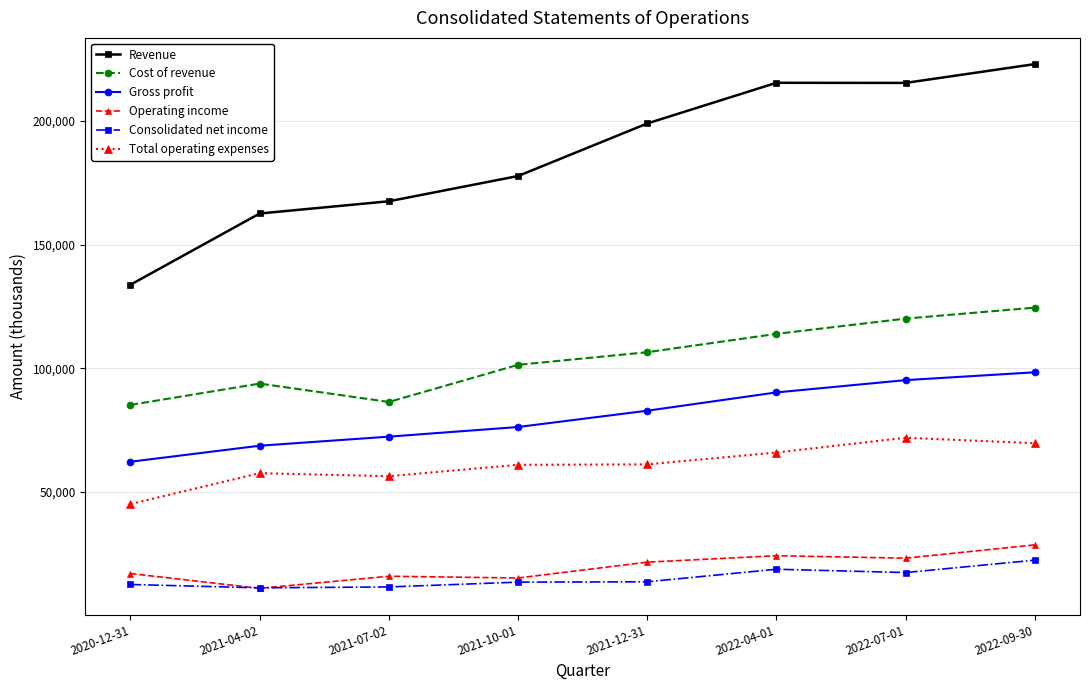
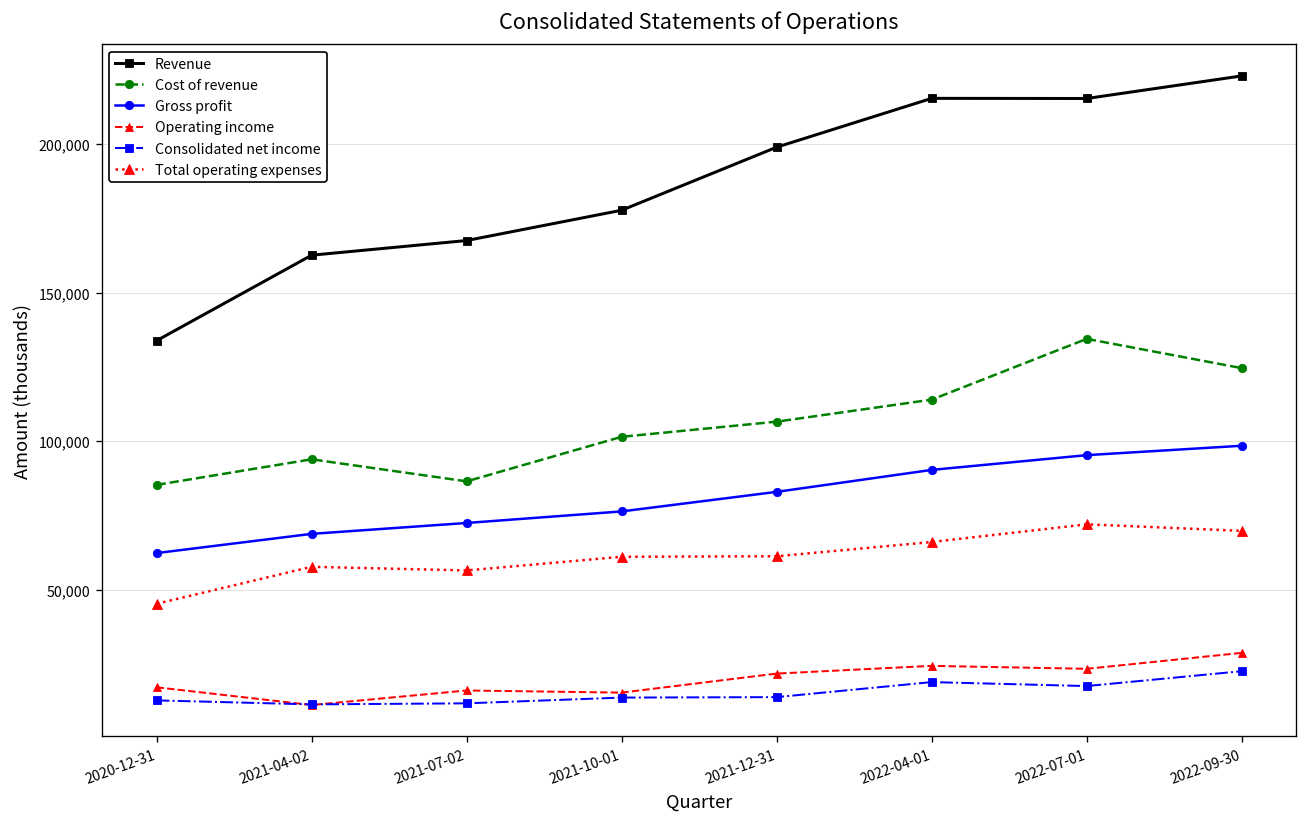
  {
    "Revenue": {
      "2020-12-31": "134,000",
      "2021-04-02": "163,000",
      "2021-07-02": "168,000",
      "2021-10-01": "178,000",
      "2021-12-31": "199,000",
      "2022-04-01": "215,000",
      "2022-07-01": "215,000",
      "2022-09-30": "223,000"
    },
    "Cost of revenue": {
      "2020-12-31": "85,000",
      "2021-04-02": "94,000",
      "2021-07-02": "86,000",
      "2021-10-01": "101,000",
      "2021-12-31": "107,000",
      "2022-04-01": "114,000",
-     "2022-07-01": "120,000",
+     "2022-07-01": "134,000",
      "2022-09-30": "125,000"
    }
  }
